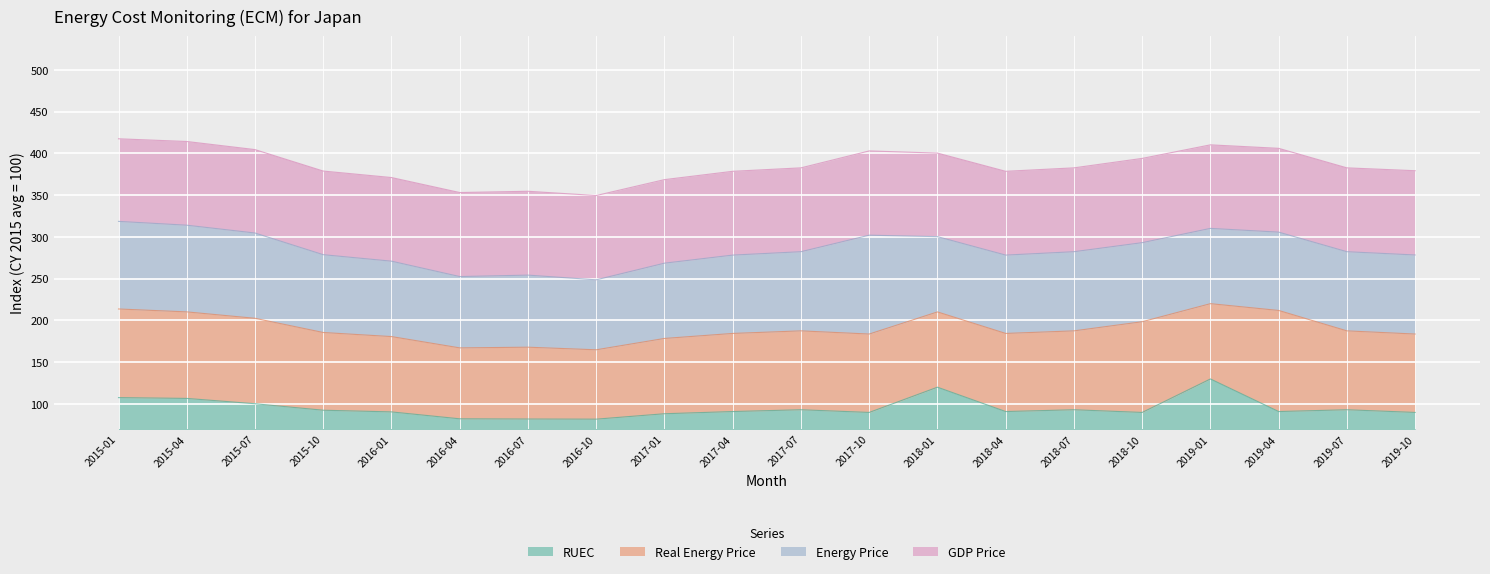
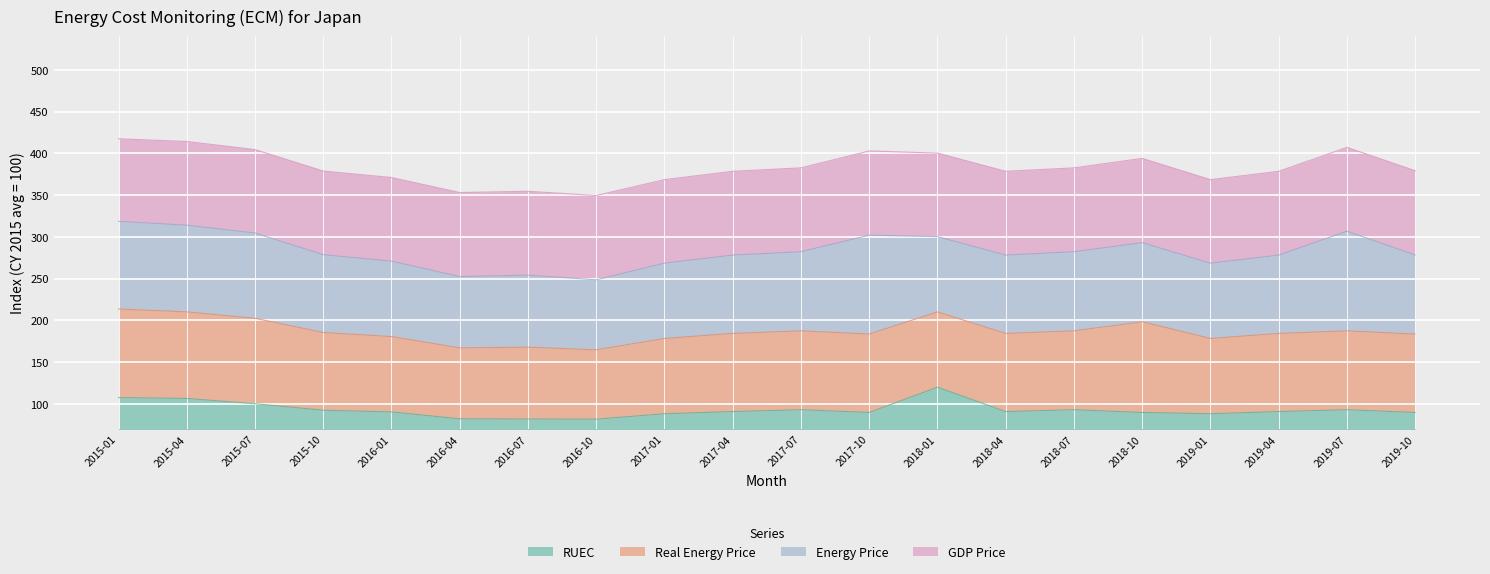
  {
    "RUEC": {
      "2015-01": 110,
      "2015-04": 110,
      "2015-07": 100,
      "2015-10": 90,
      "2016-01": 90,
      "2016-04": 80,
      "2016-07": 80,
      "2016-10": 80,
      "2017-01": 90,
      "2017-04": 90,
      "2017-07": 90,
      "2017-10": 90,
      "2018-01": 120,
      "2018-04": 90,
      "2018-07": 90,
      "2018-10": 90,
-     "2019-01": 130,
+     "2019-01": 90,
      "2019-04": 90,
      "2019-07": 90,
      "2019-10": 90
    },
    "Real Energy Price": {
      "2015-01": 110,
      "2015-04": 100,
      "2015-07": 100,
      "2015-10": 90,
      "2016-01": 90,
      "2016-04": 80,
      "2016-07": 90,
      "2016-10": 80,
      "2017-01": 90,
      "2017-04": 90,
      "2017-07": 90,
      "2017-10": 90,
      "2018-01": 90,
      "2018-04": 90,
      "2018-07": 90,
      "2018-10": 110,
      "2019-01": 90,
-     "2019-04": 120,
+     "2019-04": 90,
      "2019-07": 90,
      "2019-10": 90
    },
    "Energy Price": {
      "2015-01": 100,
      "2015-04": 100,
      "2015-07": 100,
      "2015-10": 90,
      "2016-01": 90,
      "2016-04": 90,
      "2016-07": 90,
      "2016-10": 80,
      "2017-01": 90,
      "2017-04": 90,
      "2017-07": 90,
      "2017-10": 120,
      "2018-01": 90,
      "2018-04": 90,
      "2018-07": 90,
      "2018-10": 90,
      "2019-01": 90,
      "2019-04": 90,
-     "2019-07": 90,
+     "2019-07": 120,
      "2019-10": 90
    },
    "GDP Price": {
      "2015-01": 100,
      "2015-04": 100,
      "2015-07": 100,
      "2015-10": 100,
      "2016-01": 100,
      "2016-04": 100,
      "2016-07": 100,
      "2016-10": 100,
      "2017-01": 100,
      "2017-04": 100,
      "2017-07": 100,
      "2017-10": 100,
      "2018-01": 100,
      "2018-04": 100,
      "2018-07": 100,
      "2018-10": 100,
      "2019-01": 100,
      "2019-04": 100,
      "2019-07": 100,
      "2019-10": 100
    }
  }
